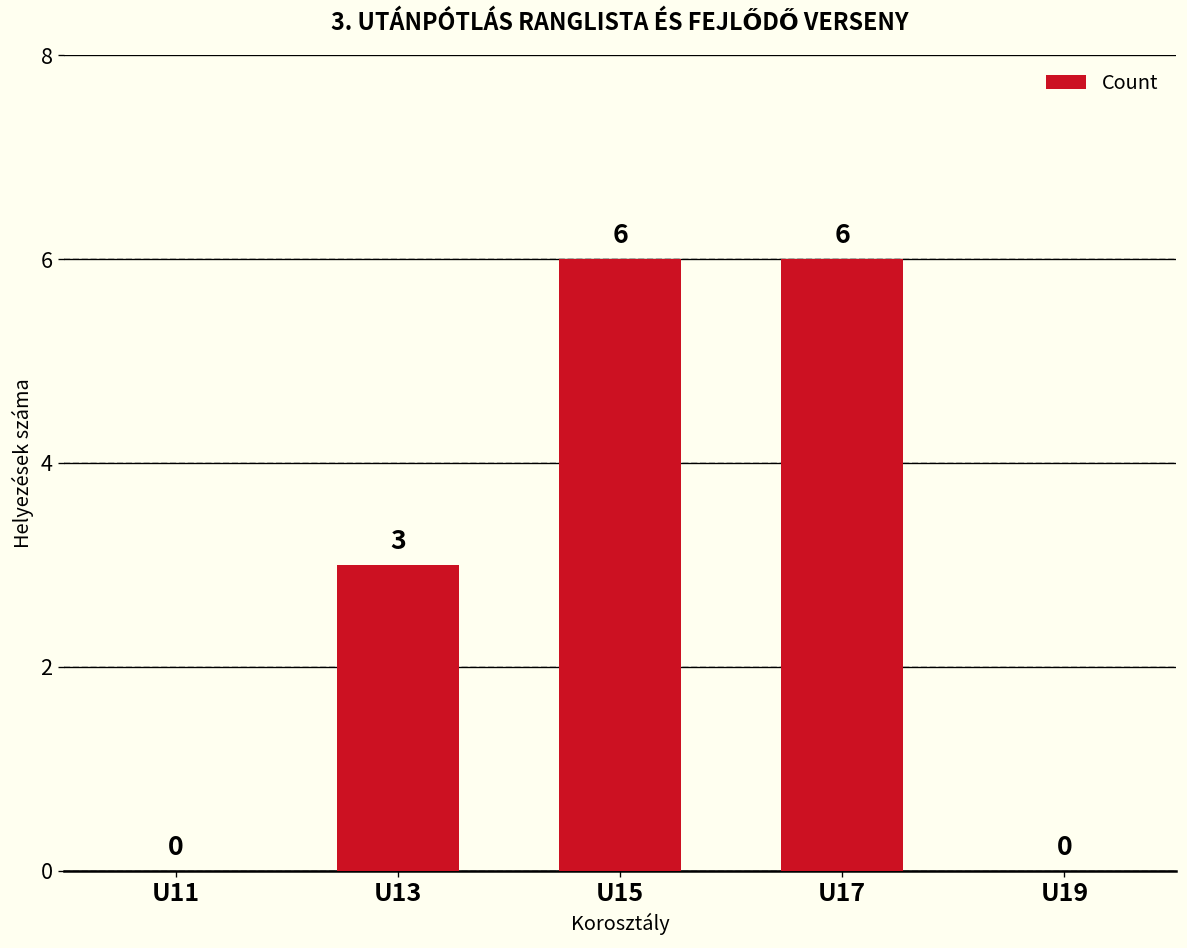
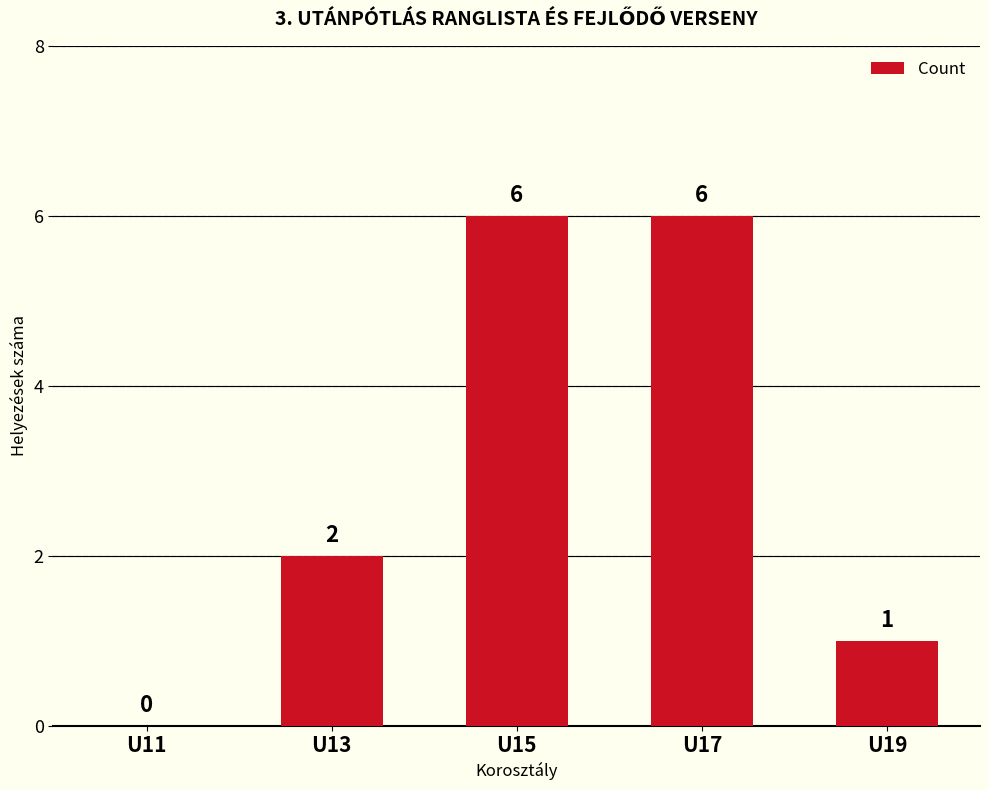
  {
    "U11": 0,
-   "U13": 3,
+   "U13": 2,
    "U15": 6,
    "U17": 6,
-   "U19": 0
+   "U19": 1
  }
